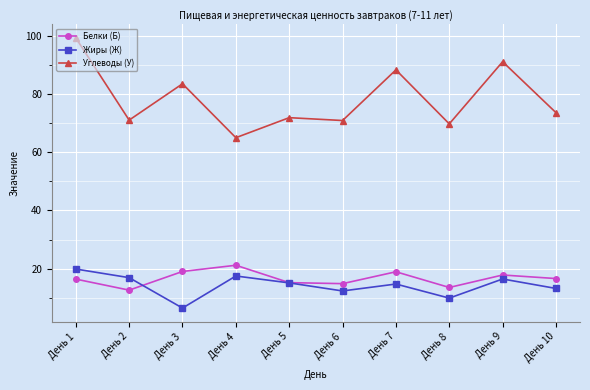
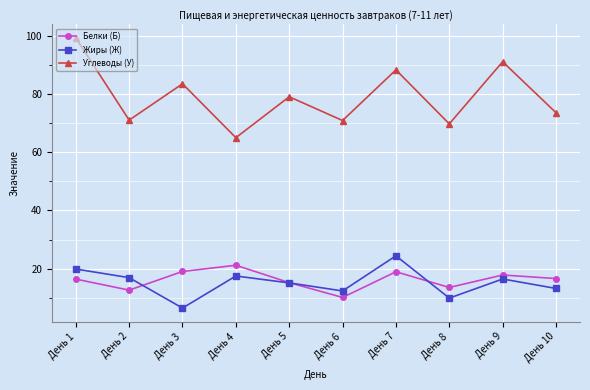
  {
    "Белки (Б)": {
      "День 1": 16,
      "День 2": 13,
      "День 3": 19,
      "День 4": 21,
-     "День 6": 15,
+     "День 6": 10,
      "День 7": 19,
      "День 8": 14,
      "День 9": 18,
      "День 10": 17
    },
    "Жиры (Ж)": {
      "День 1": 20,
      "День 2": 17,
      "День 3": 6,
      "День 4": 17,
      "День 6": 12,
-     "День 7": 15,
+     "День 7": 24,
      "День 8": 10,
      "День 9": 16,
      "День 10": 13
    },
    "Углеводы (У)": {
      "День 2": 71,
      "День 3": 84,
      "День 4": 65,
-     "День 5": 72,
+     "День 5": 79,
      "День 6": 71,
      "День 7": 88,
      "День 8": 70,
      "День 9": 91,
      "День 10": 74
    }
  }
